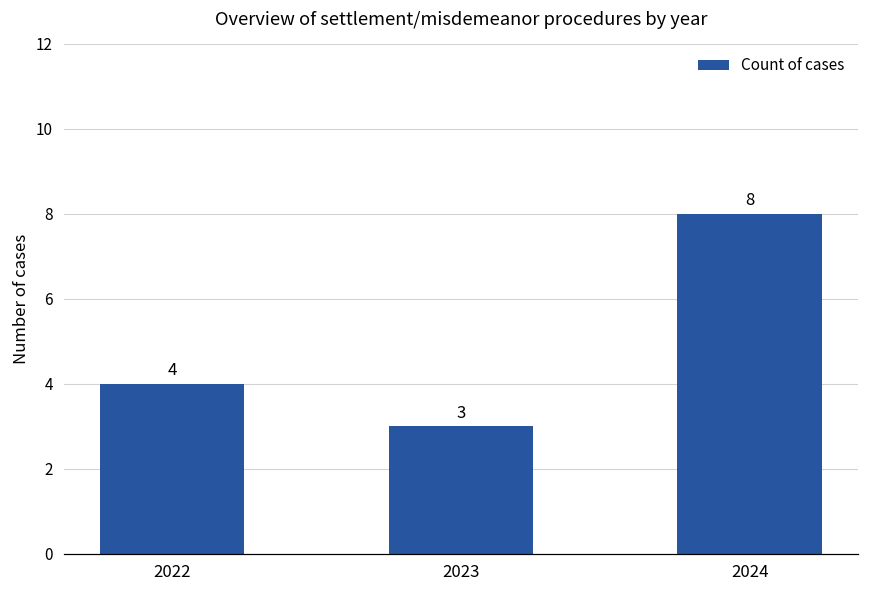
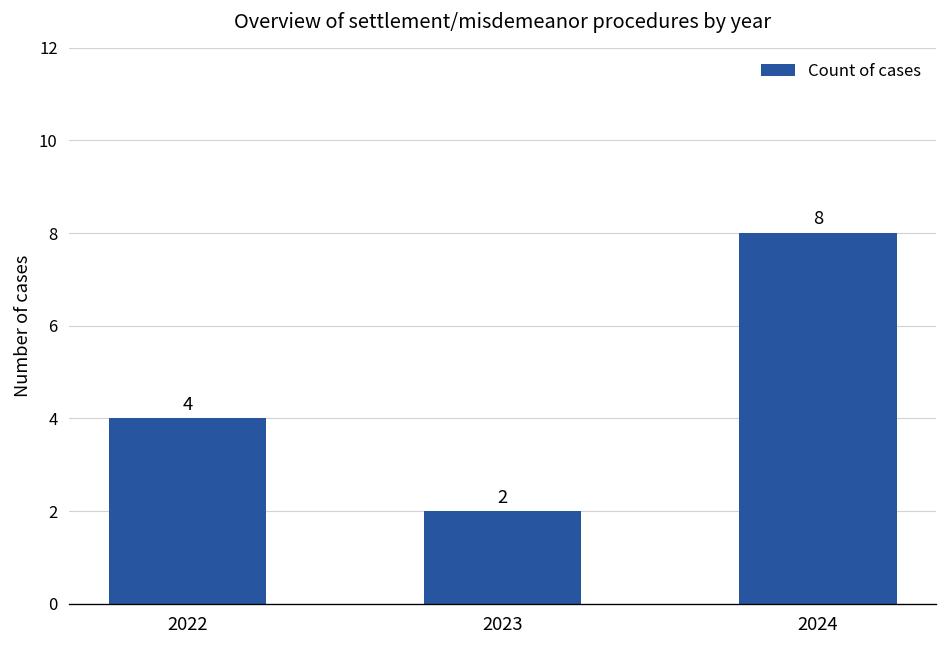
  {
    "2022": 4,
-   "2023": 3,
+   "2023": 2,
    "2024": 8
  }
